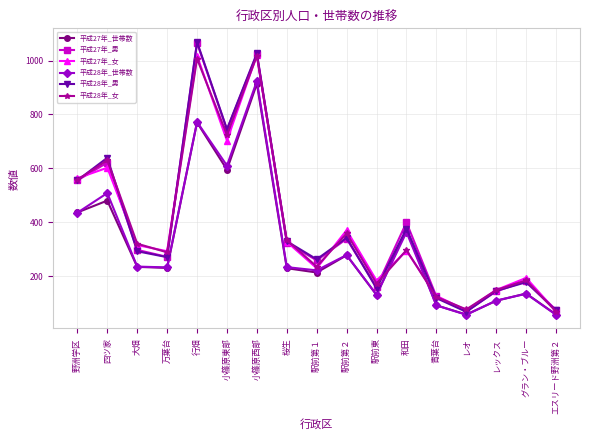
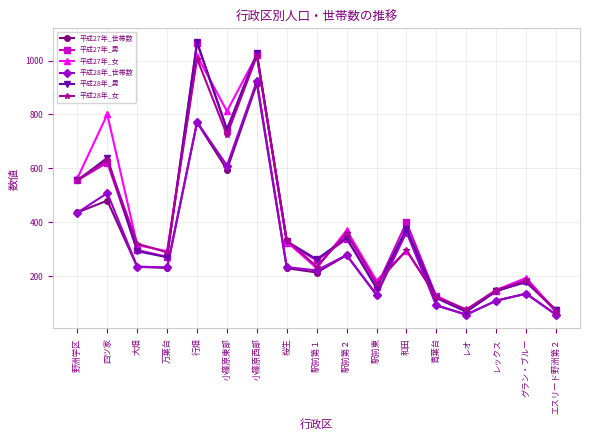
  {
    "平成27年_女": {
-     "四ツ家": 600,
+     "四ツ家": 800,
      "行畑": 1020,
-     "小篠原東部": 700,
+     "小篠原東部": 810,
      "駅前第２": 370,
      "駅前東": 180
    }
  }
